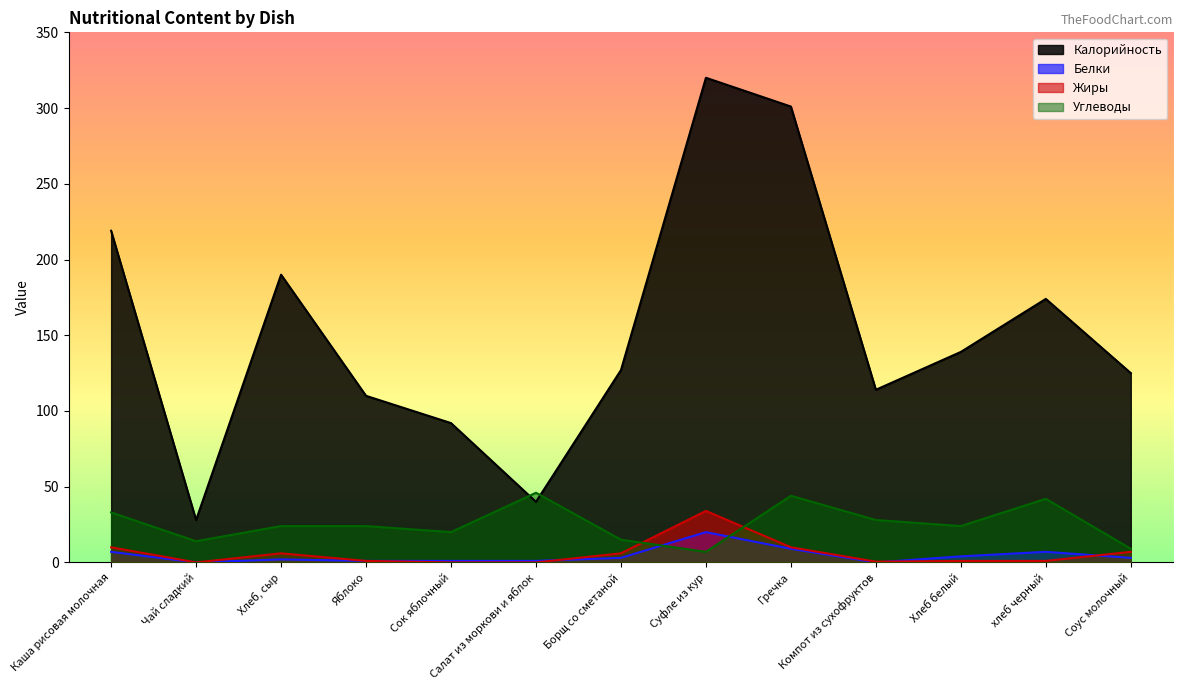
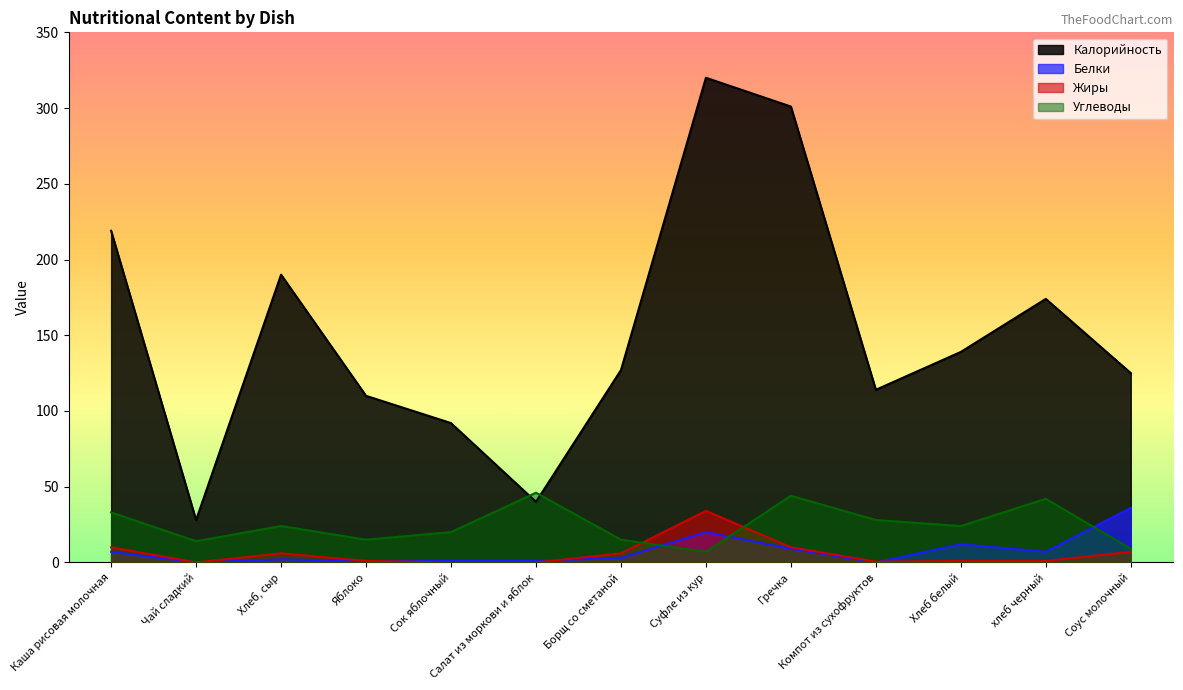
  {
    "Калорийность": {
      "Каша рисовая молочная": 219,
      "Чай сладкий": 28,
      "Хлеб, сыр": 190,
      "Яблоко": 110,
      "Сок яблочный": 92,
      "Салат из моркови и яблок": 40,
      "Борщ со сметаной": 127,
      "Суфле из кур": 320,
      "Гречка": 301,
      "Компот из сухофруктов": 114,
      "Хлеб белый": 139,
      "хлеб черный": 174,
      "Соус молочный": 125
    },
    "Белки": {
      "Каша рисовая молочная": 7,
      "Хлеб, сыр": 2,
      "Борщ со сметаной": 3,
      "Суфле из кур": 20,
-     "Хлеб белый": 4,
+     "Хлеб белый": 12,
      "хлеб черный": 7,
-     "Соус молочный": 3
+     "Соус молочный": 36
    },
    "Жиры": {
      "Каша рисовая молочная": 10,
      "Хлеб, сыр": 6,
      "Борщ со сметаной": 6,
      "Суфле из кур": 34,
      "Хлеб белый": 1,
      "хлеб черный": 1,
      "Соус молочный": 7
    },
    "Углеводы": {
      "Каша рисовая молочная": 33,
      "Чай сладкий": 14,
      "Хлеб, сыр": 24,
-     "Яблоко": 24,
+     "Яблоко": 15,
      "Сок яблочный": 20,
      "Салат из моркови и яблок": 46,
      "Борщ со сметаной": 15,
      "Суфле из кур": 7,
      "Гречка": 44,
      "Компот из сухофруктов": 28,
      "Хлеб белый": 24,
      "хлеб черный": 42,
      "Соус молочный": 9
    }
  }
